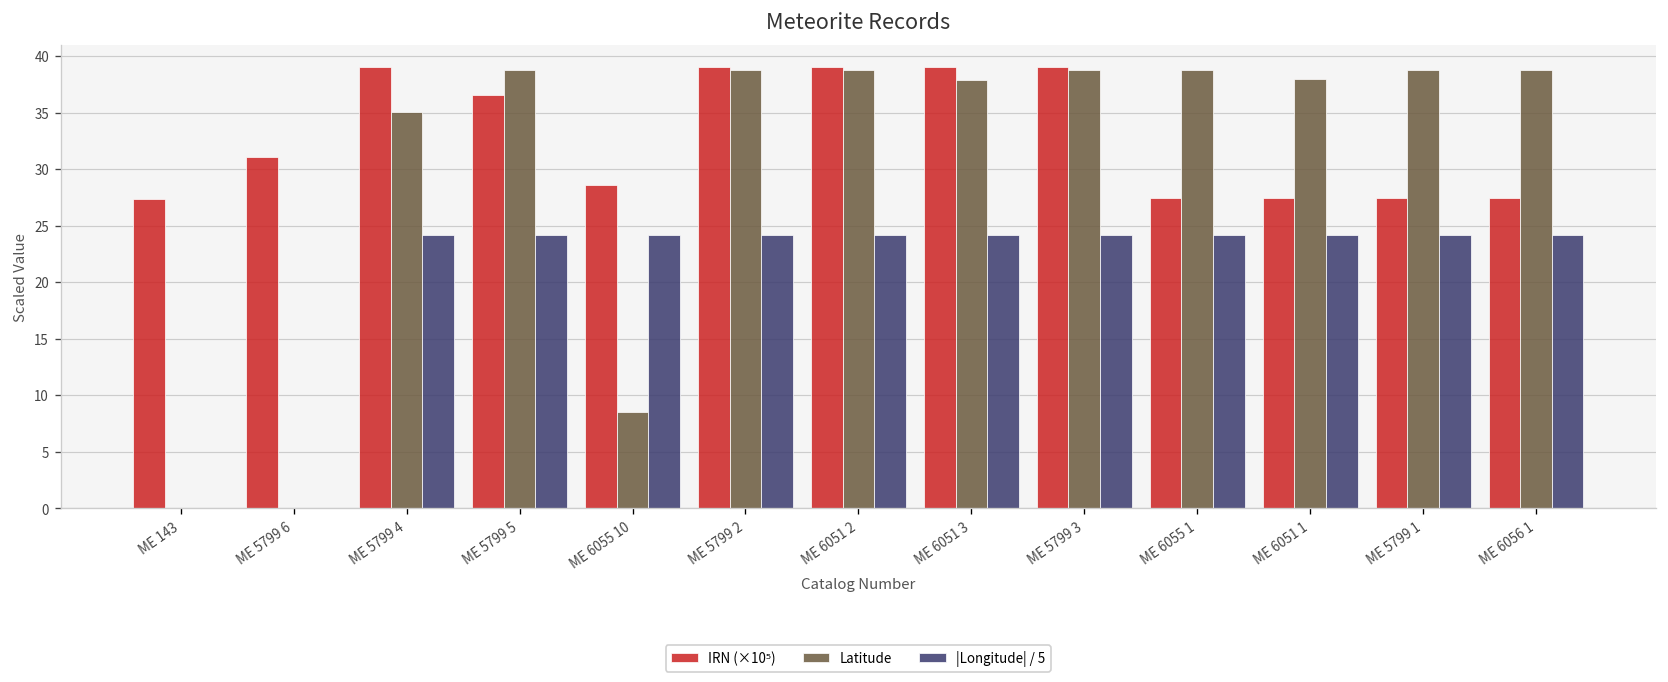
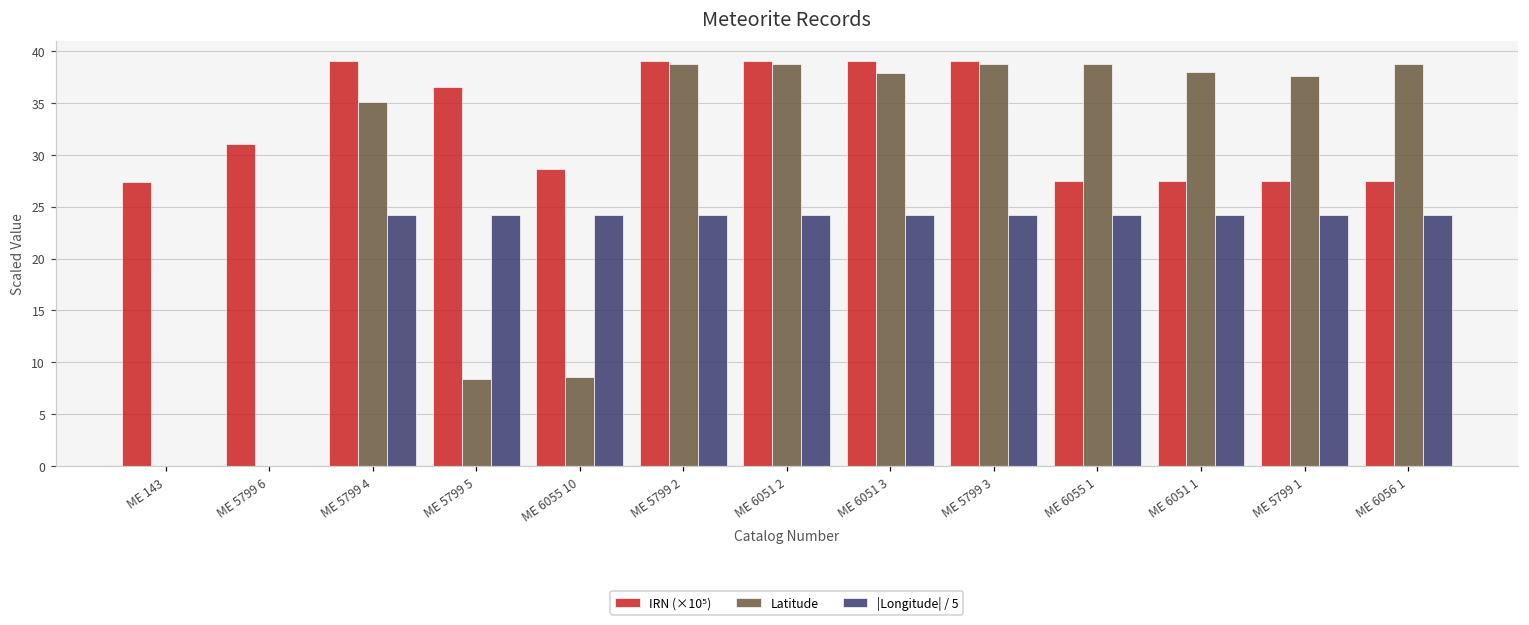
  {
    "IRN (×10⁵)": {
      "ME 143": 27,
      "ME 5799 6": 31,
      "ME 5799 4": 39,
      "ME 5799 5": 37,
      "ME 6055 10": 29,
      "ME 5799 2": 39,
      "ME 6051 2": 39,
      "ME 6051 3": 39,
      "ME 5799 3": 39,
      "ME 6055 1": 27,
      "ME 6051 1": 27,
      "ME 5799 1": 27,
      "ME 6056 1": 27
    },
    "Latitude": {
      "ME 143": 0,
      "ME 5799 6": 0,
      "ME 5799 4": 35,
-     "ME 5799 5": 39,
+     "ME 5799 5": 8,
      "ME 6055 10": 9,
      "ME 5799 2": 39,
      "ME 6051 2": 39,
      "ME 6051 3": 38,
      "ME 5799 3": 39,
      "ME 6055 1": 39,
      "ME 6051 1": 38,
-     "ME 5799 1": 39,
+     "ME 5799 1": 38,
      "ME 6056 1": 39
    },
    "|Longitude| / 5": {
      "ME 143": 0,
      "ME 5799 6": 0,
      "ME 5799 4": 24,
      "ME 5799 5": 24,
      "ME 6055 10": 24,
      "ME 5799 2": 24,
      "ME 6051 2": 24,
      "ME 6051 3": 24,
      "ME 5799 3": 24,
      "ME 6055 1": 24,
      "ME 6051 1": 24,
      "ME 5799 1": 24,
      "ME 6056 1": 24
    }
  }
